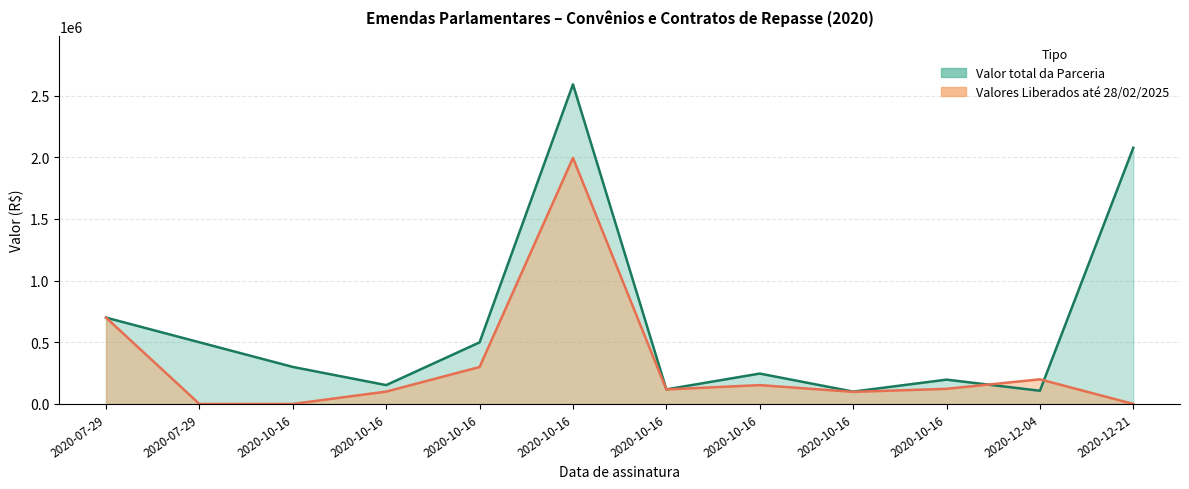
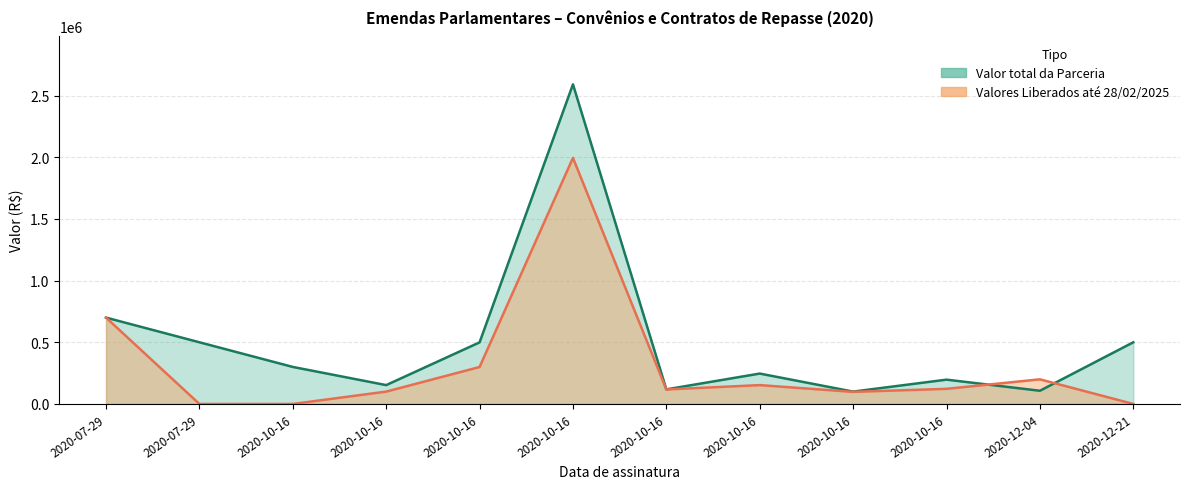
  {
    "Valor total da Parceria": {
      "2020-12-04": 110000,
-     "2020-12-21": 2080000
+     "2020-12-21": 500000
    },
    "Valores Liberados até 28/02/2025": {
      "2020-12-04": 200000,
      "2020-12-21": 0
    }
  }
